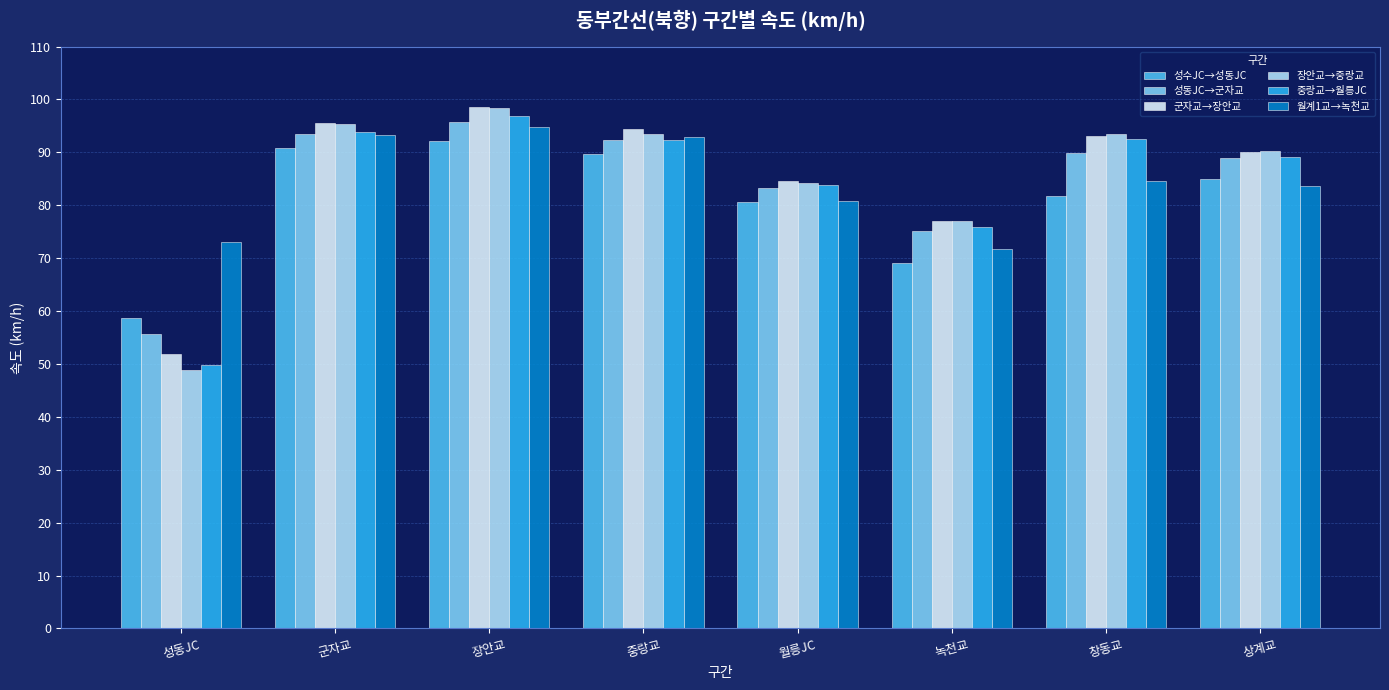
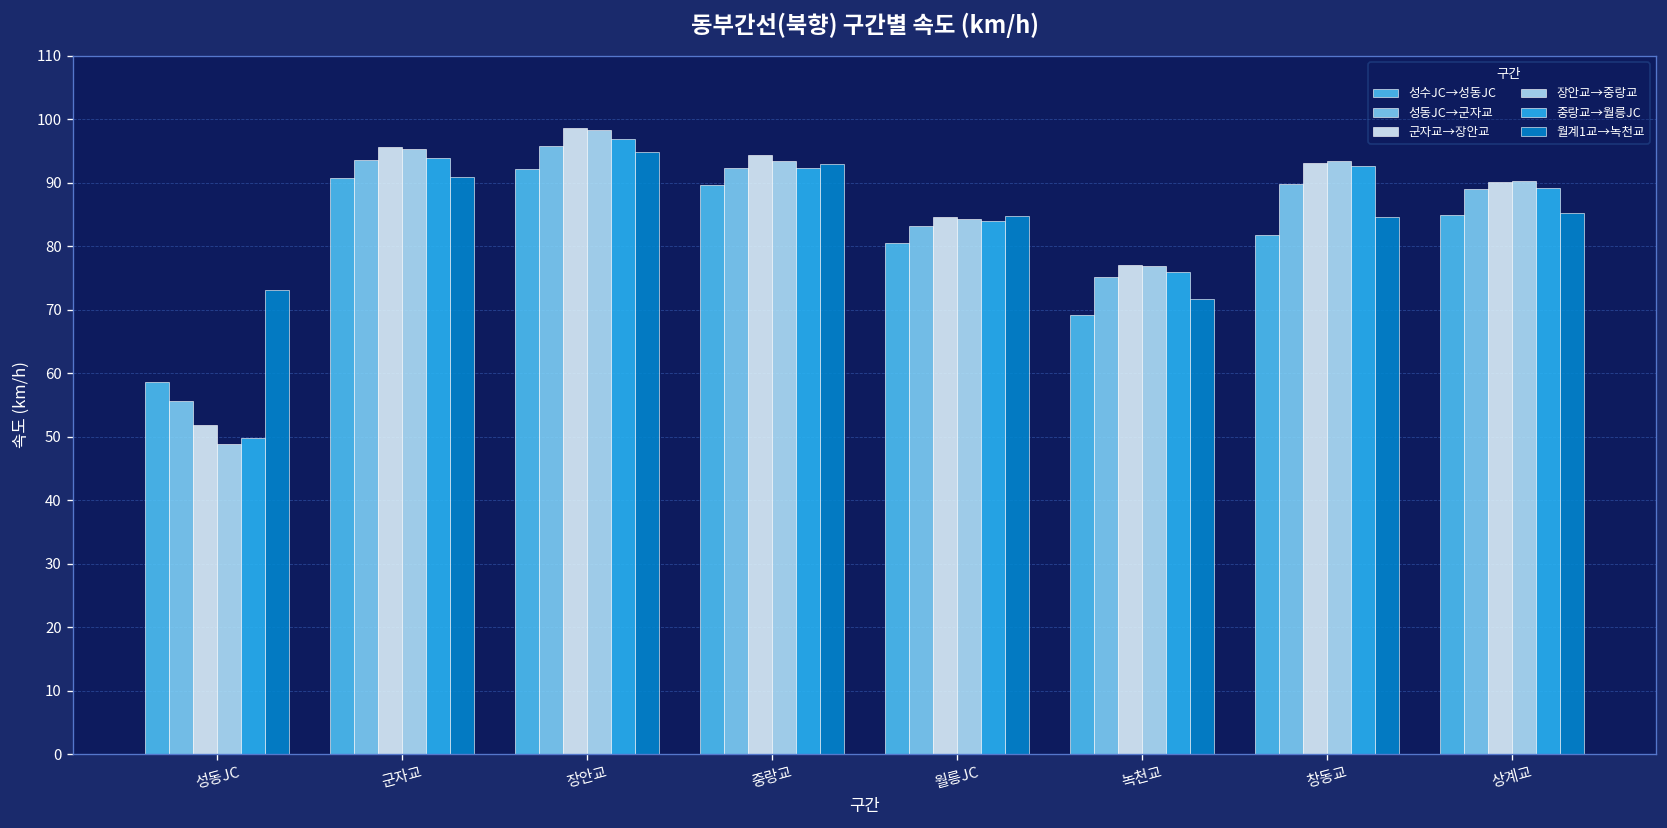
  {
    "월계1교→녹천교": {
      "성동JC": 73,
-     "군자교": 93,
+     "군자교": 91,
      "장안교": 95,
      "중랑교": 93,
-     "월릉JC": 81,
+     "월릉JC": 85,
      "녹천교": 72,
      "창동교": 85,
-     "상계교": 84
+     "상계교": 85
    }
  }
